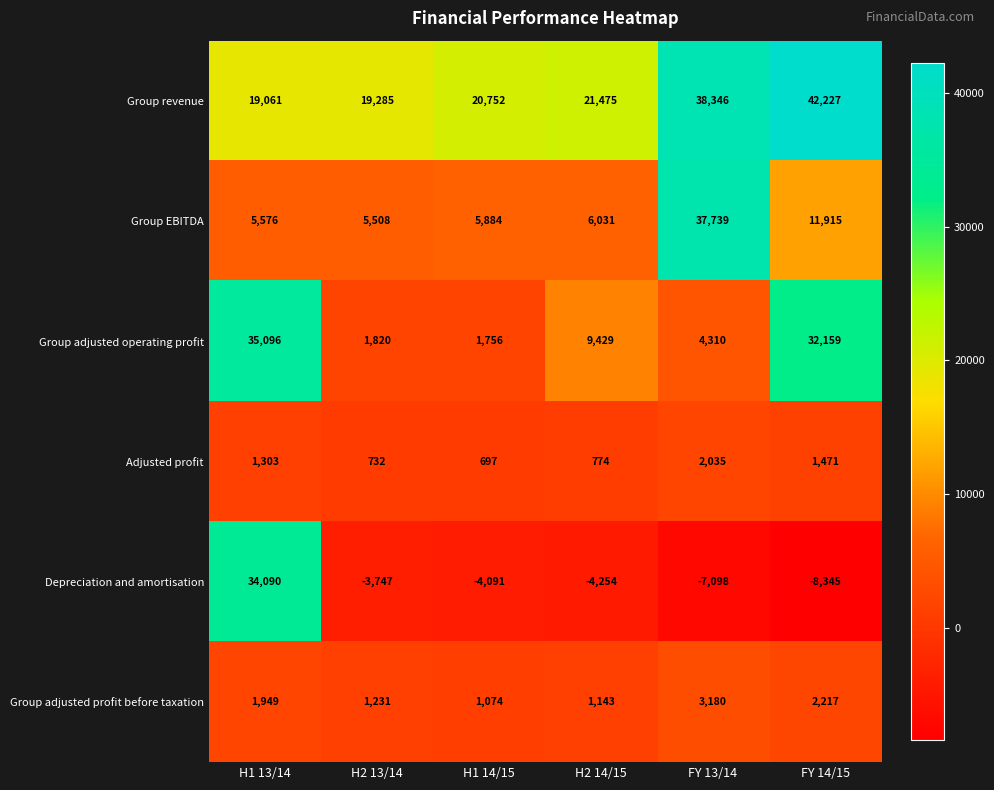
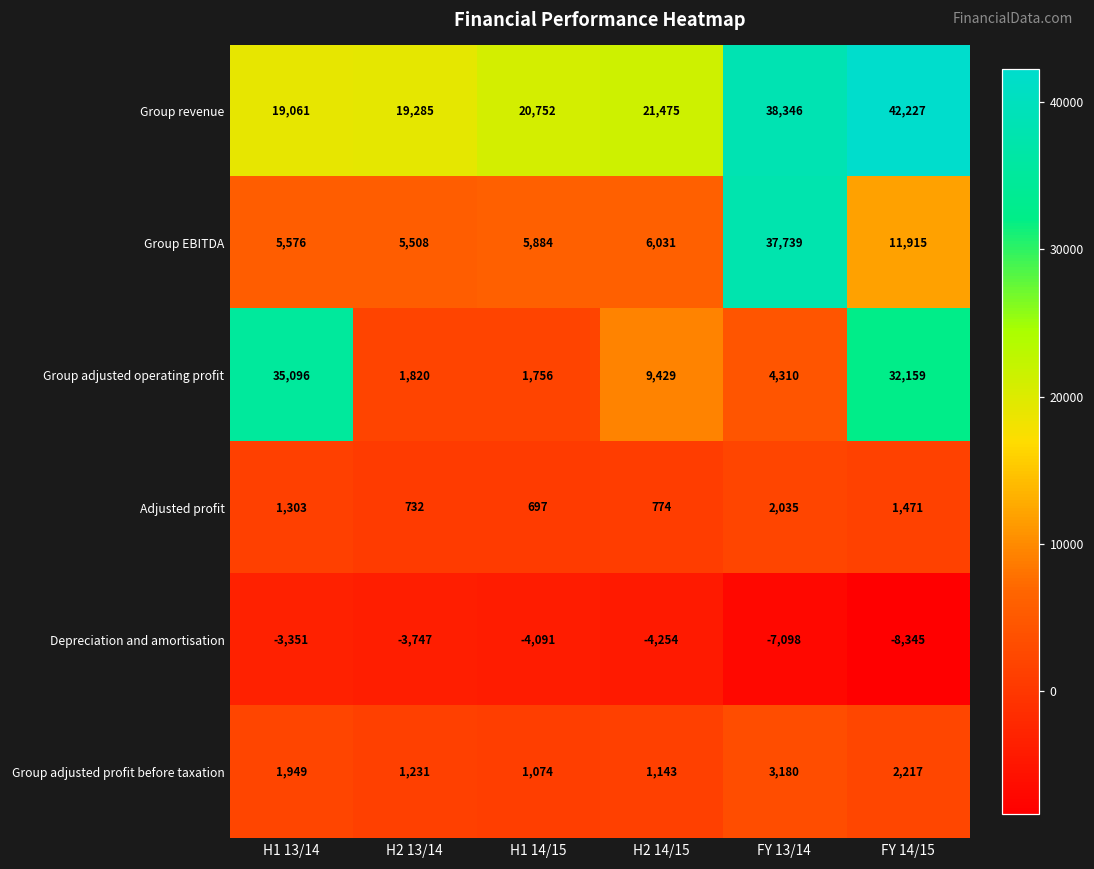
  {
    "Group revenue": {
      "H1 13/14": "19,061",
      "H2 13/14": "19,285",
      "H1 14/15": "20,752",
      "H2 14/15": "21,475",
      "FY 13/14": "38,346",
      "FY 14/15": "42,227"
    },
    "Group EBITDA": {
      "H1 13/14": "5,576",
      "H2 13/14": "5,508",
      "H1 14/15": "5,884",
      "H2 14/15": "6,031",
      "FY 13/14": "37,739",
      "FY 14/15": "11,915"
    },
    "Group adjusted operating profit": {
      "H1 13/14": "35,096",
      "H2 13/14": "1,820",
      "H1 14/15": "1,756",
      "H2 14/15": "9,429",
      "FY 13/14": "4,310",
      "FY 14/15": "32,159"
    },
    "Adjusted profit": {
      "H1 13/14": "1,303",
      "H2 13/14": "732",
      "H1 14/15": "697",
      "H2 14/15": "774",
      "FY 13/14": "2,035",
      "FY 14/15": "1,471"
    },
    "Depreciation and amortisation": {
-     "H1 13/14": "34,090",
+     "H1 13/14": "-3,351",
      "H2 13/14": "-3,747",
      "H1 14/15": "-4,091",
      "H2 14/15": "-4,254",
      "FY 13/14": "-7,098",
      "FY 14/15": "-8,345"
    },
    "Group adjusted profit before taxation": {
      "H1 13/14": "1,949",
      "H2 13/14": "1,231",
      "H1 14/15": "1,074",
      "H2 14/15": "1,143",
      "FY 13/14": "3,180",
      "FY 14/15": "2,217"
    }
  }
